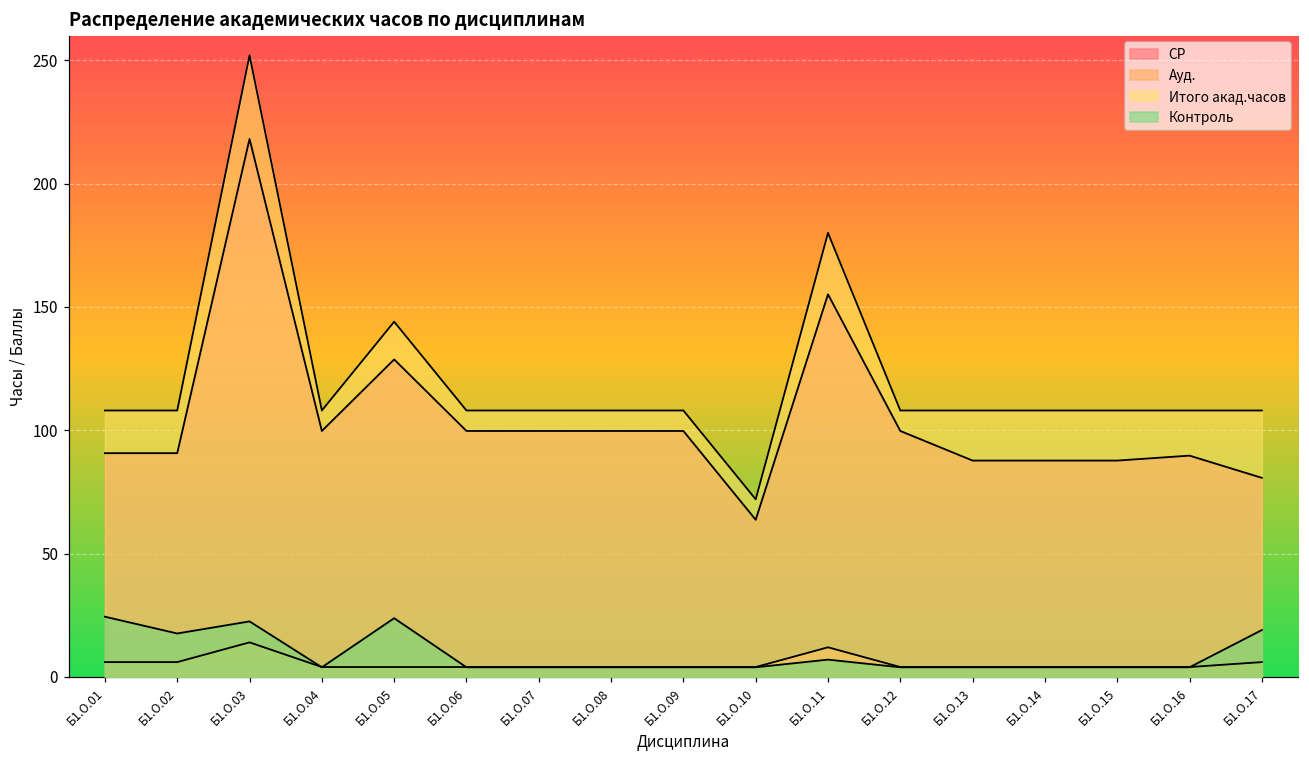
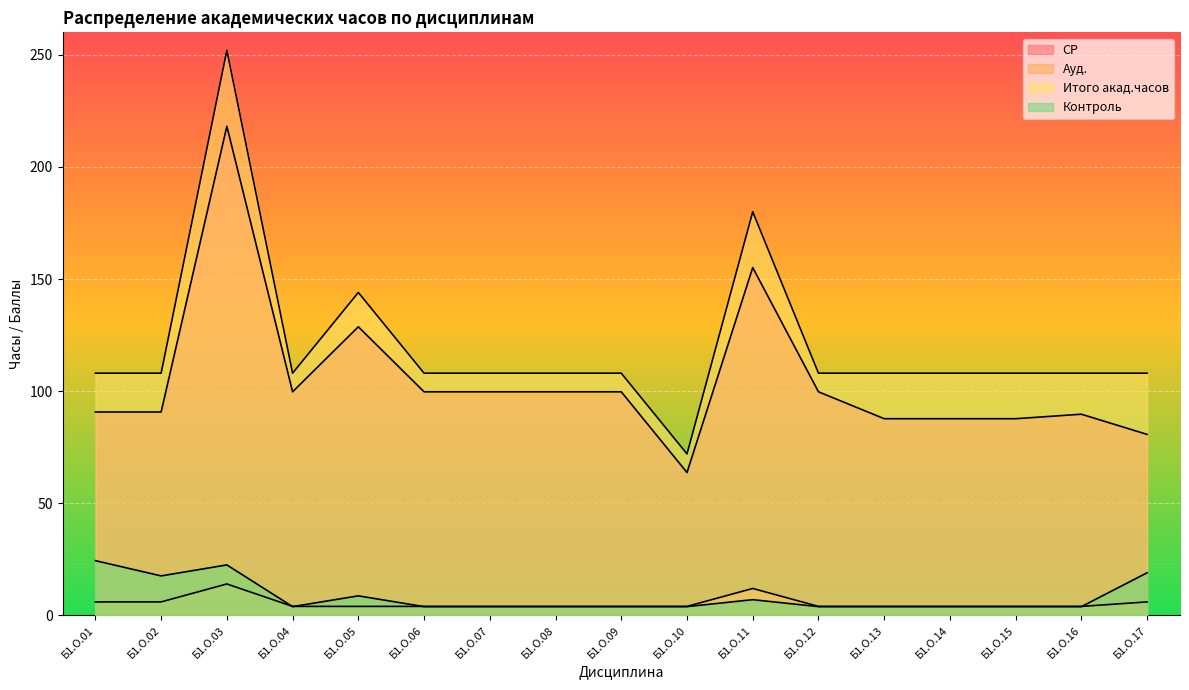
  {
    "Контроль": {
      "Б1.О.01": 24,
      "Б1.О.02": 18,
      "Б1.О.03": 23,
-     "Б1.О.05": 24,
+     "Б1.О.05": 9,
      "Б1.О.11": 7,
      "Б1.О.17": 19
    }
  }
